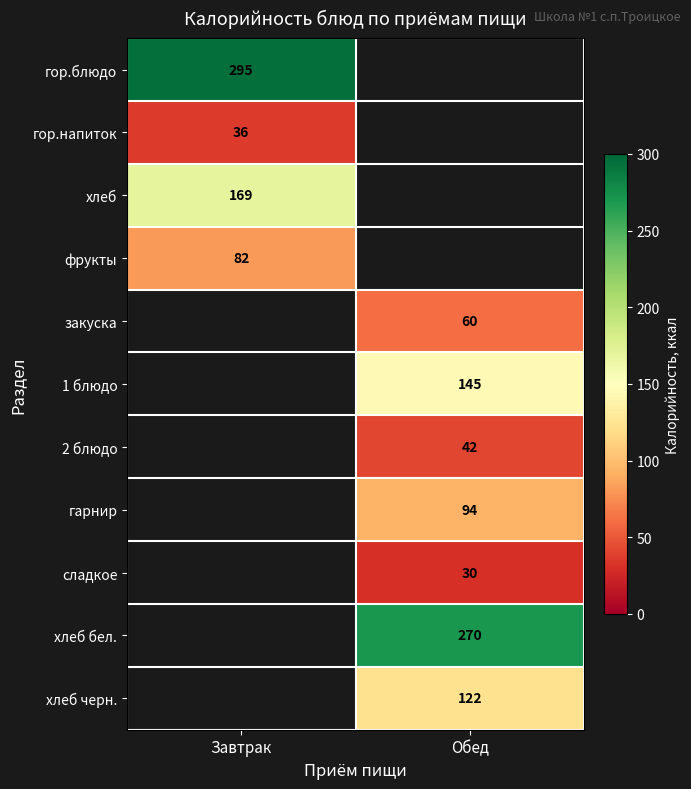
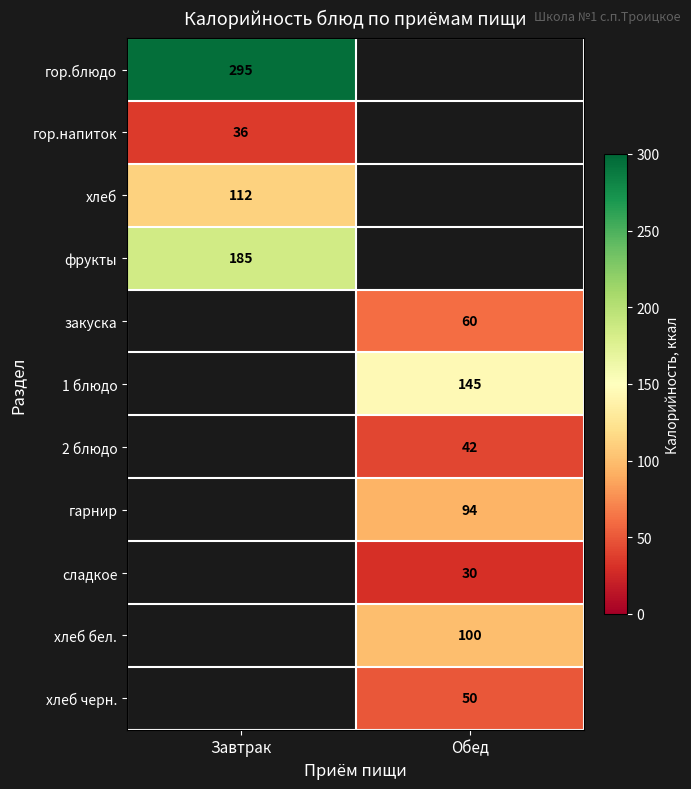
  {
    "гор.блюдо": {
      "Завтрак": 295
    },
    "гор.напиток": {
      "Завтрак": 36
    },
    "хлеб": {
-     "Завтрак": 169
+     "Завтрак": 112
    },
    "фрукты": {
-     "Завтрак": 82
+     "Завтрак": 185
    },
    "закуска": {
      "Обед": 60
    },
    "1 блюдо": {
      "Обед": 145
    },
    "2 блюдо": {
      "Обед": 42
    },
    "гарнир": {
      "Обед": 94
    },
    "сладкое": {
      "Обед": 30
    },
    "хлеб бел.": {
-     "Обед": 270
+     "Обед": 100
    },
    "хлеб черн.": {
-     "Обед": 122
+     "Обед": 50
    }
  }
